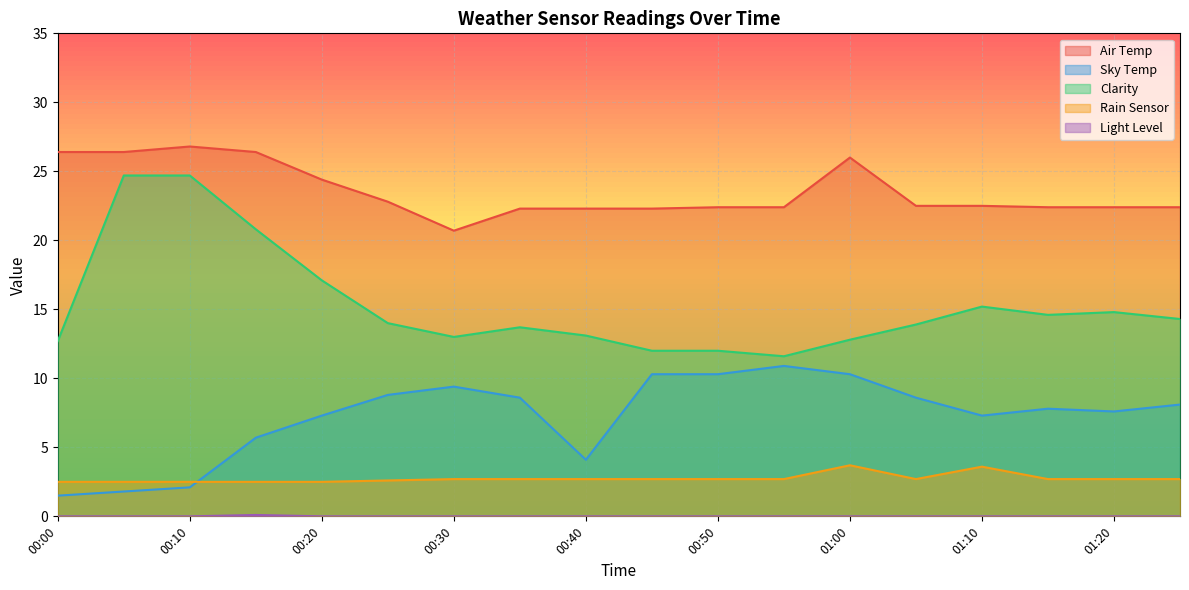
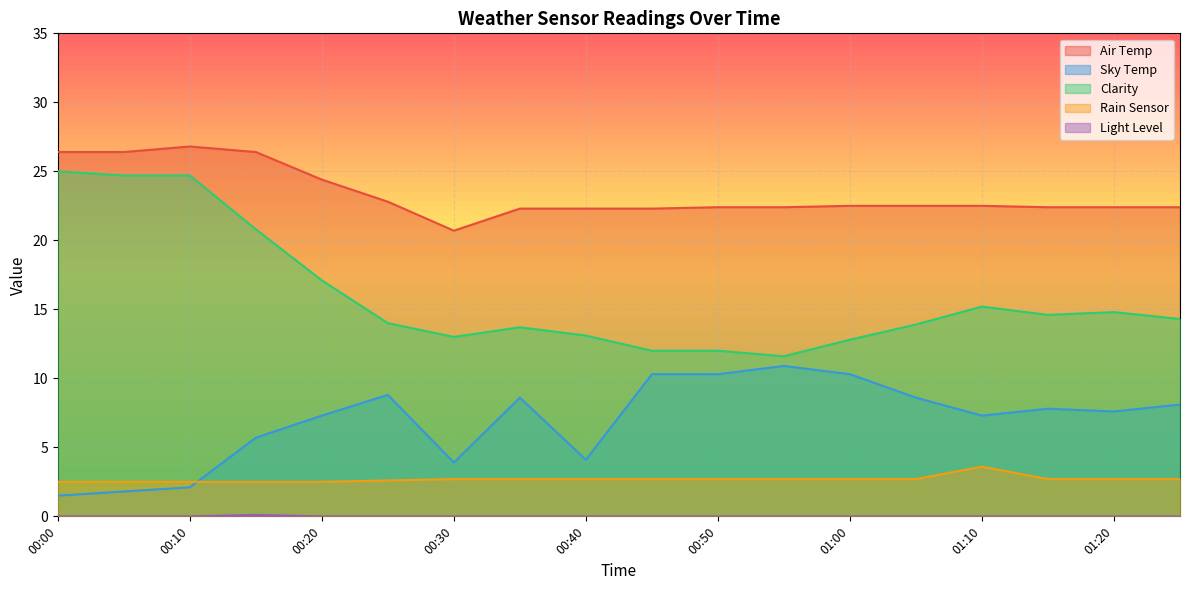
  {
    "Air Temp": {
      "00:00": 26.4,
      "00:10": 26.8,
      "00:20": 24.4,
      "00:30": 20.7,
      "00:40": 22.3,
      "00:50": 22.4,
-     "01:00": 26.0,
+     "01:00": 22.5,
      "01:10": 22.5,
      "01:20": 22.4
    },
    "Sky Temp": {
      "00:00": 1.5,
      "00:10": 2.1,
      "00:20": 7.3,
-     "00:30": 9.4,
+     "00:30": 3.9,
      "00:40": 4.1,
      "00:50": 10.3,
      "01:00": 10.3,
      "01:10": 7.3,
      "01:20": 7.6
    },
    "Clarity": {
-     "00:00": 12.7,
+     "00:00": 25.0,
      "00:10": 24.7,
      "00:20": 17.1,
      "00:30": 13.0,
      "00:40": 13.1,
      "00:50": 12.0,
      "01:00": 12.8,
      "01:10": 15.2,
      "01:20": 14.8
    },
    "Rain Sensor": {
      "00:00": 2.5,
      "00:10": 2.5,
      "00:20": 2.5,
      "00:30": 2.7,
      "00:40": 2.7,
      "00:50": 2.7,
-     "01:00": 3.7,
+     "01:00": 2.7,
      "01:10": 3.6,
      "01:20": 2.7
    },
    "Light Level": {
      "00:00": 0.0,
      "00:10": 0.0,
      "00:20": 0.0,
      "00:30": 0.0,
      "00:40": 0.0,
      "00:50": 0.0,
      "01:00": 0.0,
      "01:10": 0.0,
      "01:20": 0.0
    }
  }
